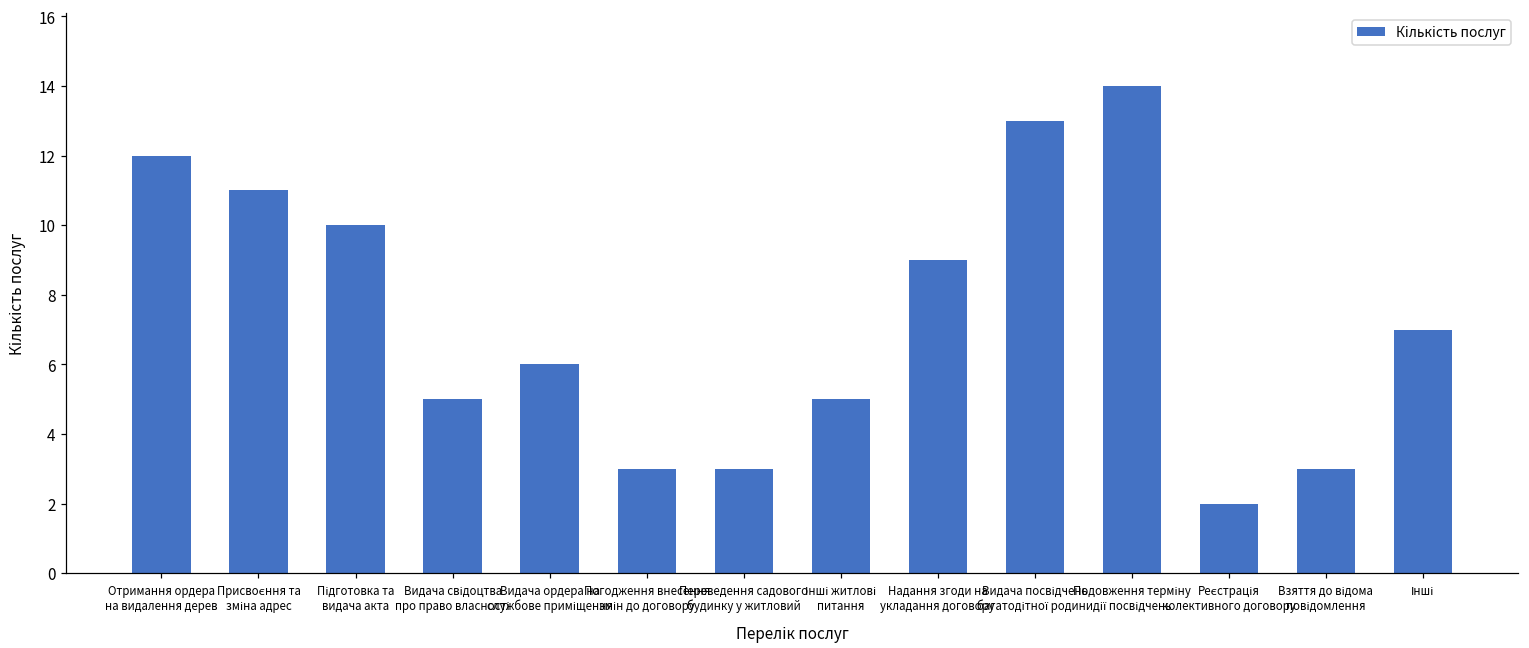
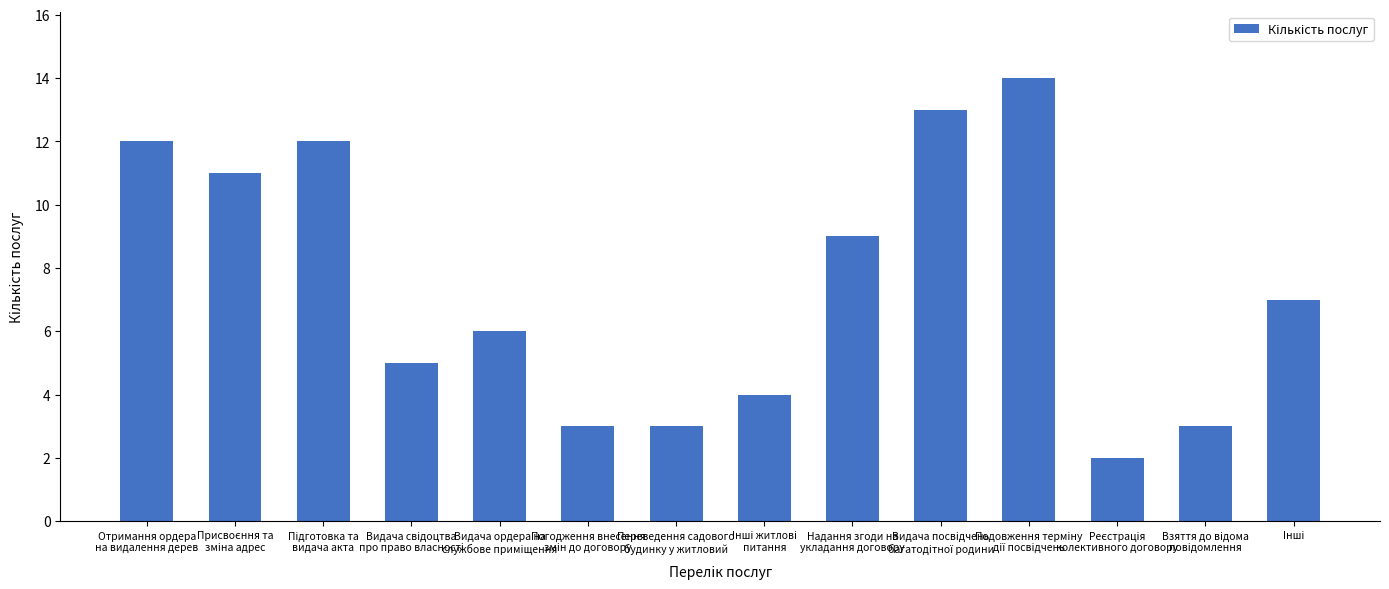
  {
    "Отримання ордера на видалення дерев": 12,
    "Присвоєння та зміна адрес": 11,
-   "Підготовка та видача акта": 10,
-   "Інші житлові питання": 5,
+   "Підготовка та видача акта": 12,
+   "Інші житлові питання": 4,
    "Інші": 7
  }
